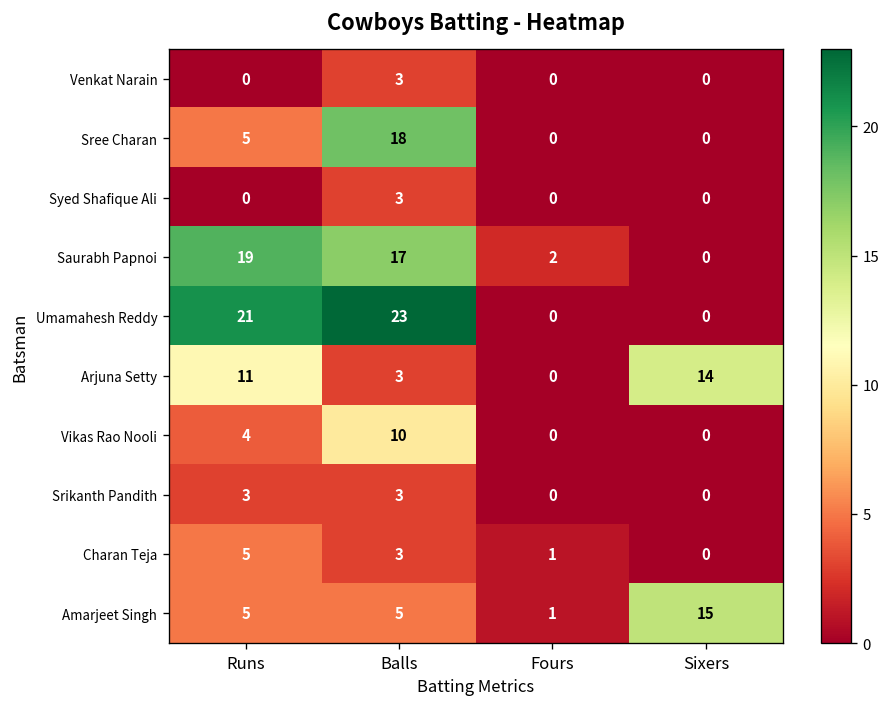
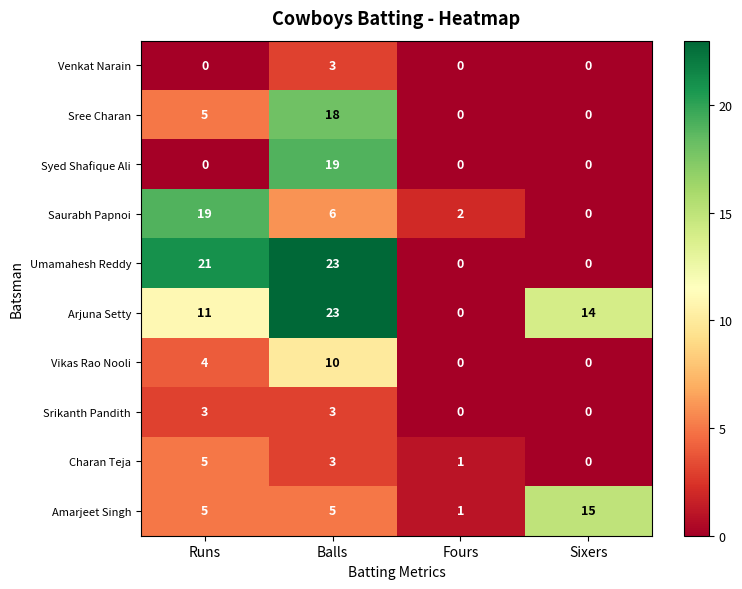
  {
    "Venkat Narain": {
      "Runs": 0,
      "Balls": 3,
      "Fours": 0,
      "Sixers": 0
    },
    "Sree Charan": {
      "Runs": 5,
      "Balls": 18,
      "Fours": 0,
      "Sixers": 0
    },
    "Syed Shafique Ali": {
      "Runs": 0,
-     "Balls": 3,
+     "Balls": 19,
      "Fours": 0,
      "Sixers": 0
    },
    "Saurabh Papnoi": {
      "Runs": 19,
-     "Balls": 17,
+     "Balls": 6,
      "Fours": 2,
      "Sixers": 0
    },
    "Umamahesh Reddy": {
      "Runs": 21,
      "Balls": 23,
      "Fours": 0,
      "Sixers": 0
    },
    "Arjuna Setty": {
      "Runs": 11,
-     "Balls": 3,
+     "Balls": 23,
      "Fours": 0,
      "Sixers": 14
    },
    "Vikas Rao Nooli": {
      "Runs": 4,
      "Balls": 10,
      "Fours": 0,
      "Sixers": 0
    },
    "Srikanth Pandith": {
      "Runs": 3,
      "Balls": 3,
      "Fours": 0,
      "Sixers": 0
    },
    "Charan Teja": {
      "Runs": 5,
      "Balls": 3,
      "Fours": 1,
      "Sixers": 0
    },
    "Amarjeet Singh": {
      "Runs": 5,
      "Balls": 5,
      "Fours": 1,
      "Sixers": 15
    }
  }
